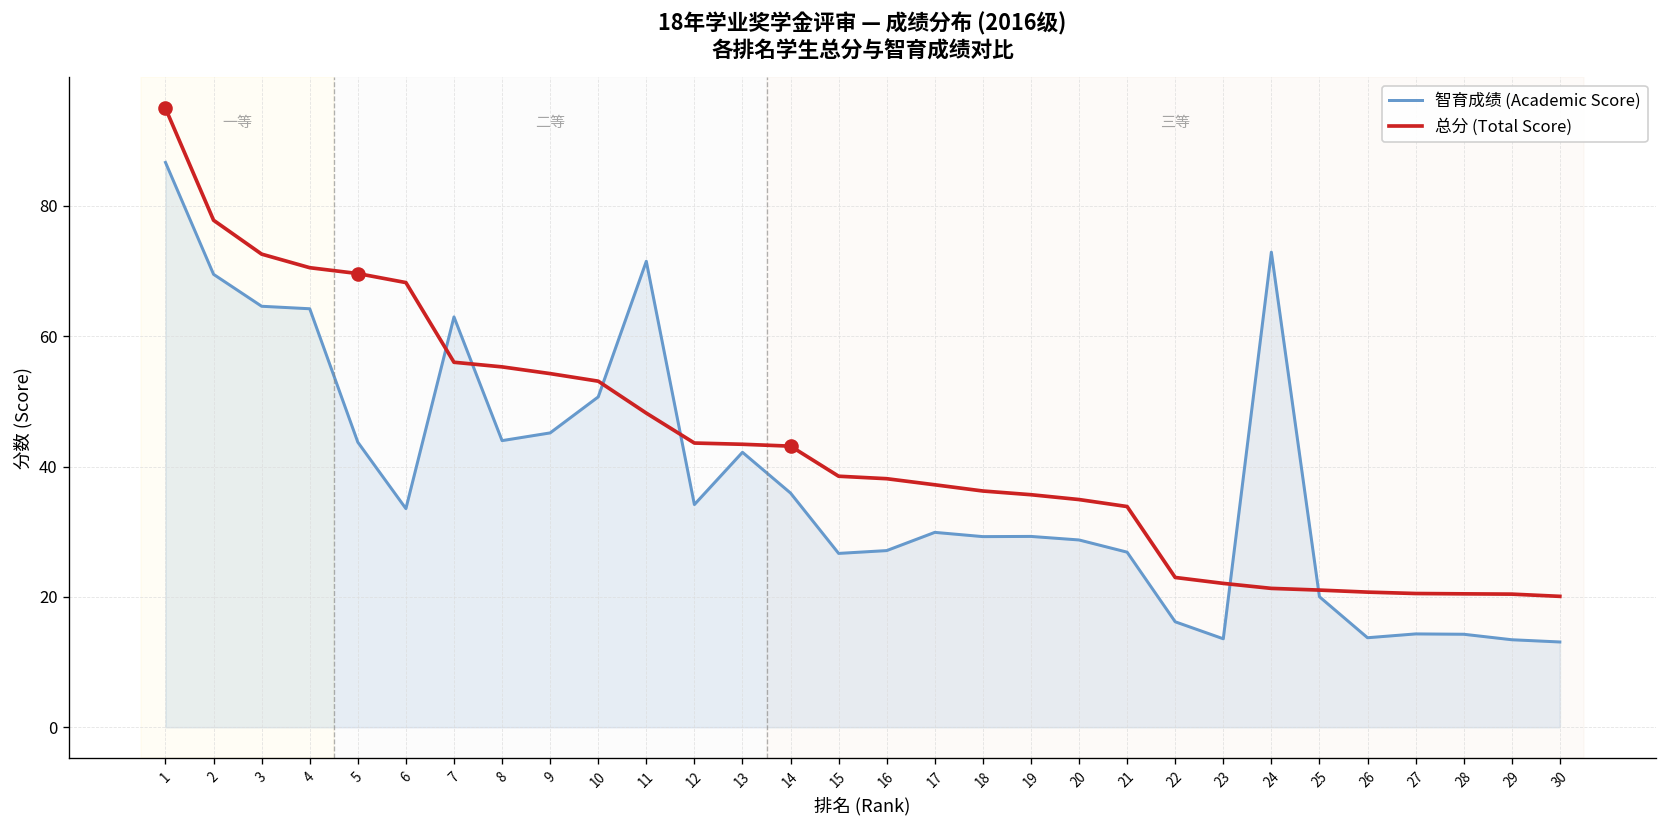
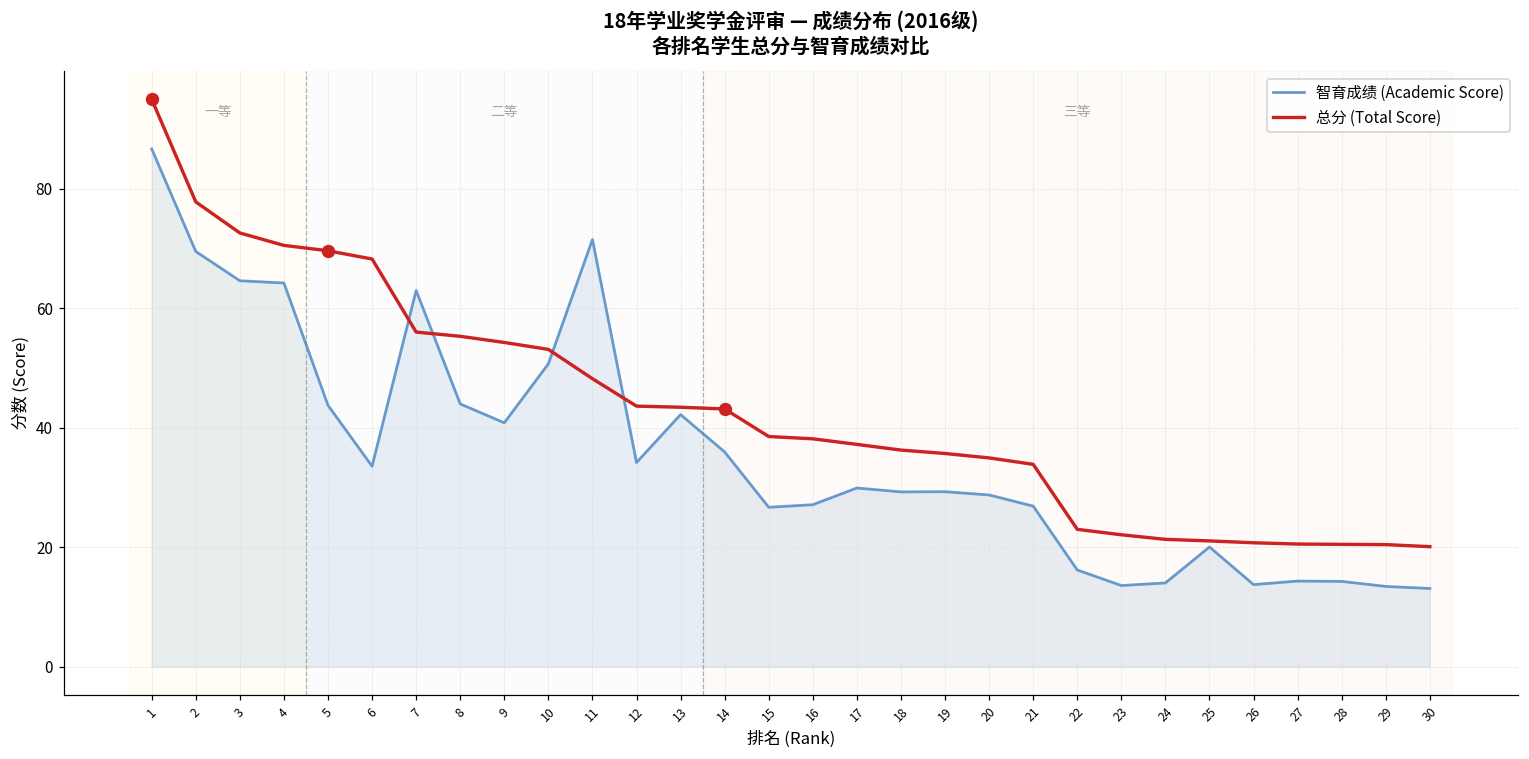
  {
    "智育成绩 (Academic Score)": {
      "1": 87,
      "2": 69,
      "3": 65,
      "4": 64,
      "5": 44,
      "6": 34,
      "7": 63,
      "8": 44,
-     "9": 45,
+     "9": 41,
      "10": 51,
      "11": 72,
      "12": 34,
      "13": 42,
      "14": 36,
      "15": 27,
      "16": 27,
      "17": 30,
      "18": 29,
      "19": 29,
      "20": 29,
      "21": 27,
      "22": 16,
      "23": 14,
-     "24": 73,
+     "24": 14,
      "25": 20,
      "26": 14,
      "27": 14,
      "28": 14,
      "29": 13,
      "30": 13
    }
  }
